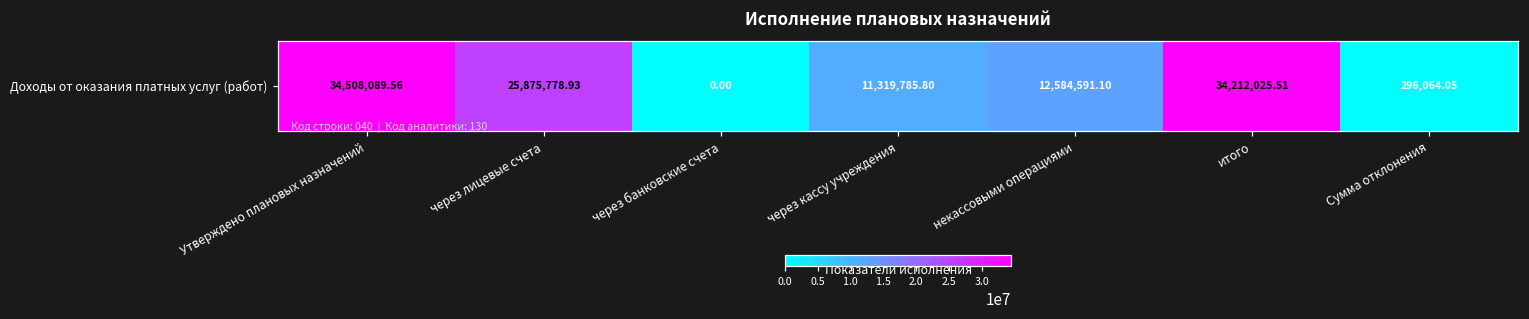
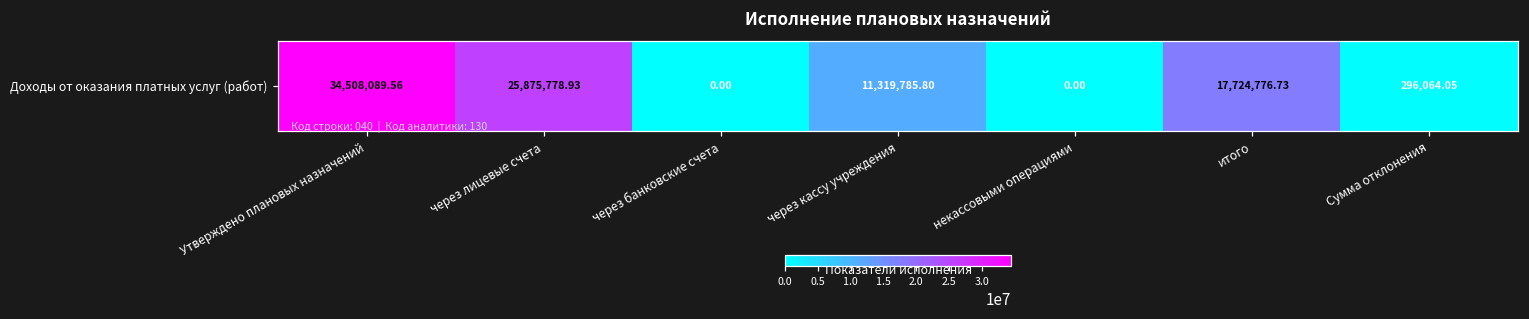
  {
    "Доходы от оказания платных услуг (работ)": {
      "через лицевые счета": "25,875,778.93",
      "через банковские счета": "0.00",
      "через кассу учреждения": "11,319,785.80",
-     "некассовыми операциями": "12,584,591.10",
-     "итого": "34,212,025.51",
+     "некассовыми операциями": "0.00",
+     "итого": "17,724,776.73",
      "Сумма отклонения": "296,064.05"
    }
  }
